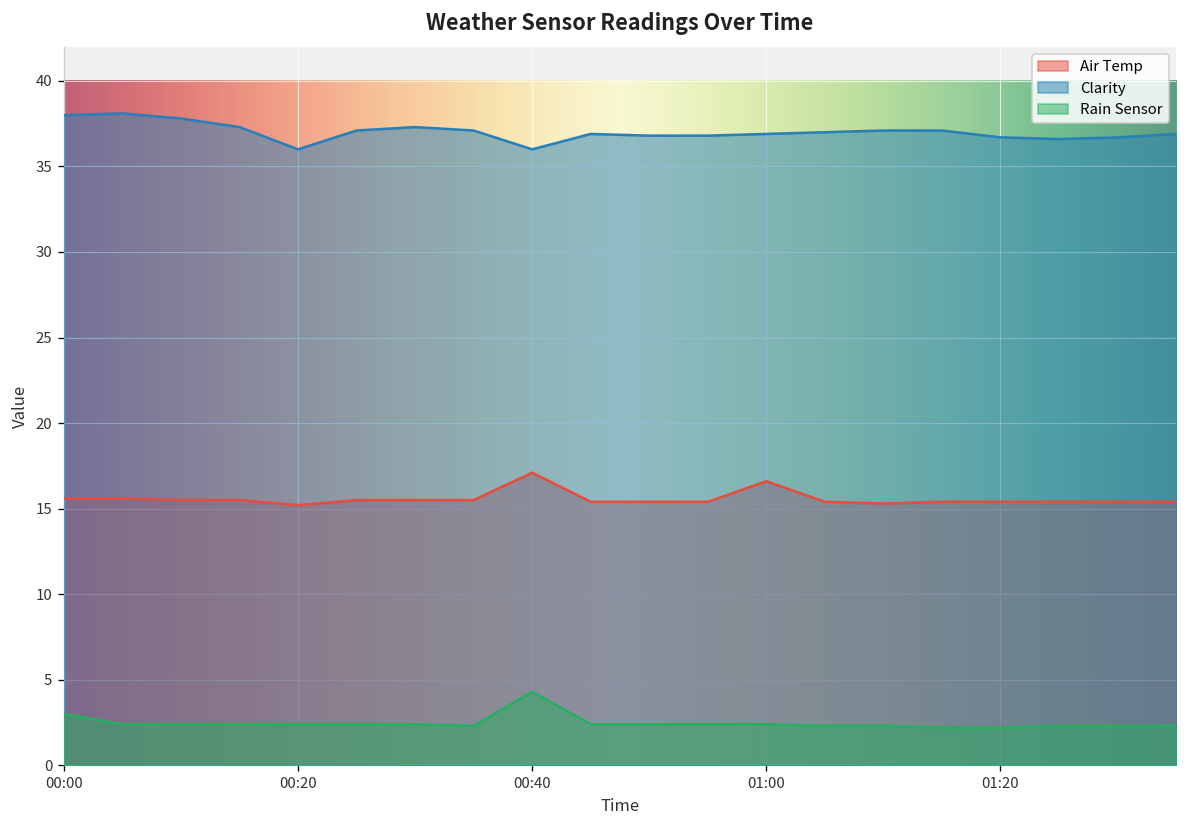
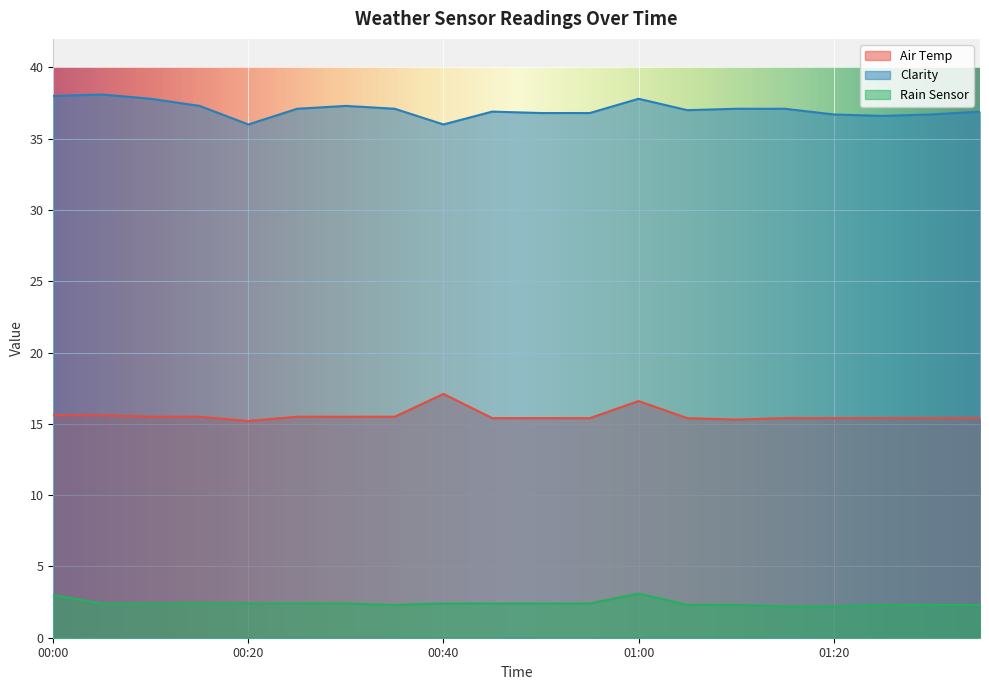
  {
    "Air Temp": {
      "00:00": 15.6,
      "00:20": 15.2,
      "00:40": 17.1,
      "01:00": 16.6,
      "01:20": 15.4
    },
    "Clarity": {
      "00:00": 38.0,
      "00:20": 36.0,
      "00:40": 36.0,
-     "01:00": 36.9,
+     "01:00": 37.8,
      "01:20": 36.7
    },
    "Rain Sensor": {
      "00:00": 3.0,
      "00:20": 2.4,
-     "00:40": 4.3,
-     "01:00": 2.4,
+     "00:40": 2.4,
+     "01:00": 3.1,
      "01:20": 2.2
    }
  }
